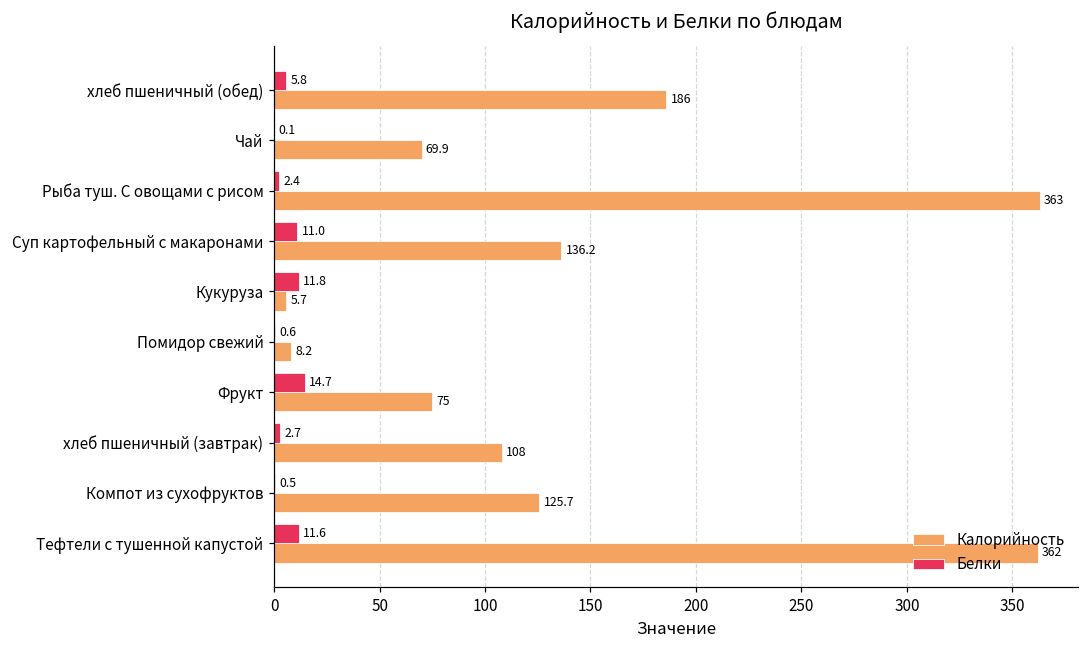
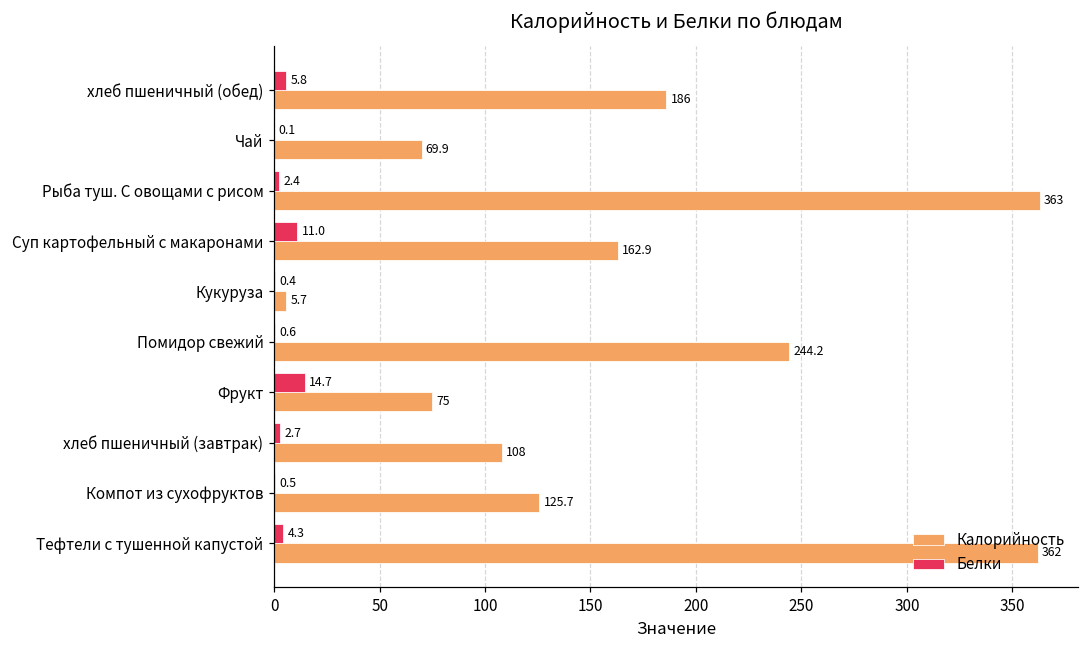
  {
    "Калорийность": {
      "хлеб пшеничный (обед)": 186,
      "Чай": 69.9,
      "Рыба туш. С овощами с рисом": 363,
-     "Суп картофельный с макаронами": 136.2,
+     "Суп картофельный с макаронами": 162.9,
      "Кукуруза": 5.7,
-     "Помидор свежий": 8.2,
+     "Помидор свежий": 244.2,
      "Фрукт": 75,
      "хлеб пшеничный (завтрак)": 108,
      "Компот из сухофруктов": 125.7,
      "Тефтели с тушенной капустой": 362
    },
    "Белки": {
      "хлеб пшеничный (обед)": 5.8,
      "Чай": 0.1,
      "Рыба туш. С овощами с рисом": 2.4,
      "Суп картофельный с макаронами": 11.0,
-     "Кукуруза": 11.8,
+     "Кукуруза": 0.4,
      "Помидор свежий": 0.6,
      "Фрукт": 14.7,
      "хлеб пшеничный (завтрак)": 2.7,
      "Компот из сухофруктов": 0.5,
-     "Тефтели с тушенной капустой": 11.6
+     "Тефтели с тушенной капустой": 4.3
    }
  }
